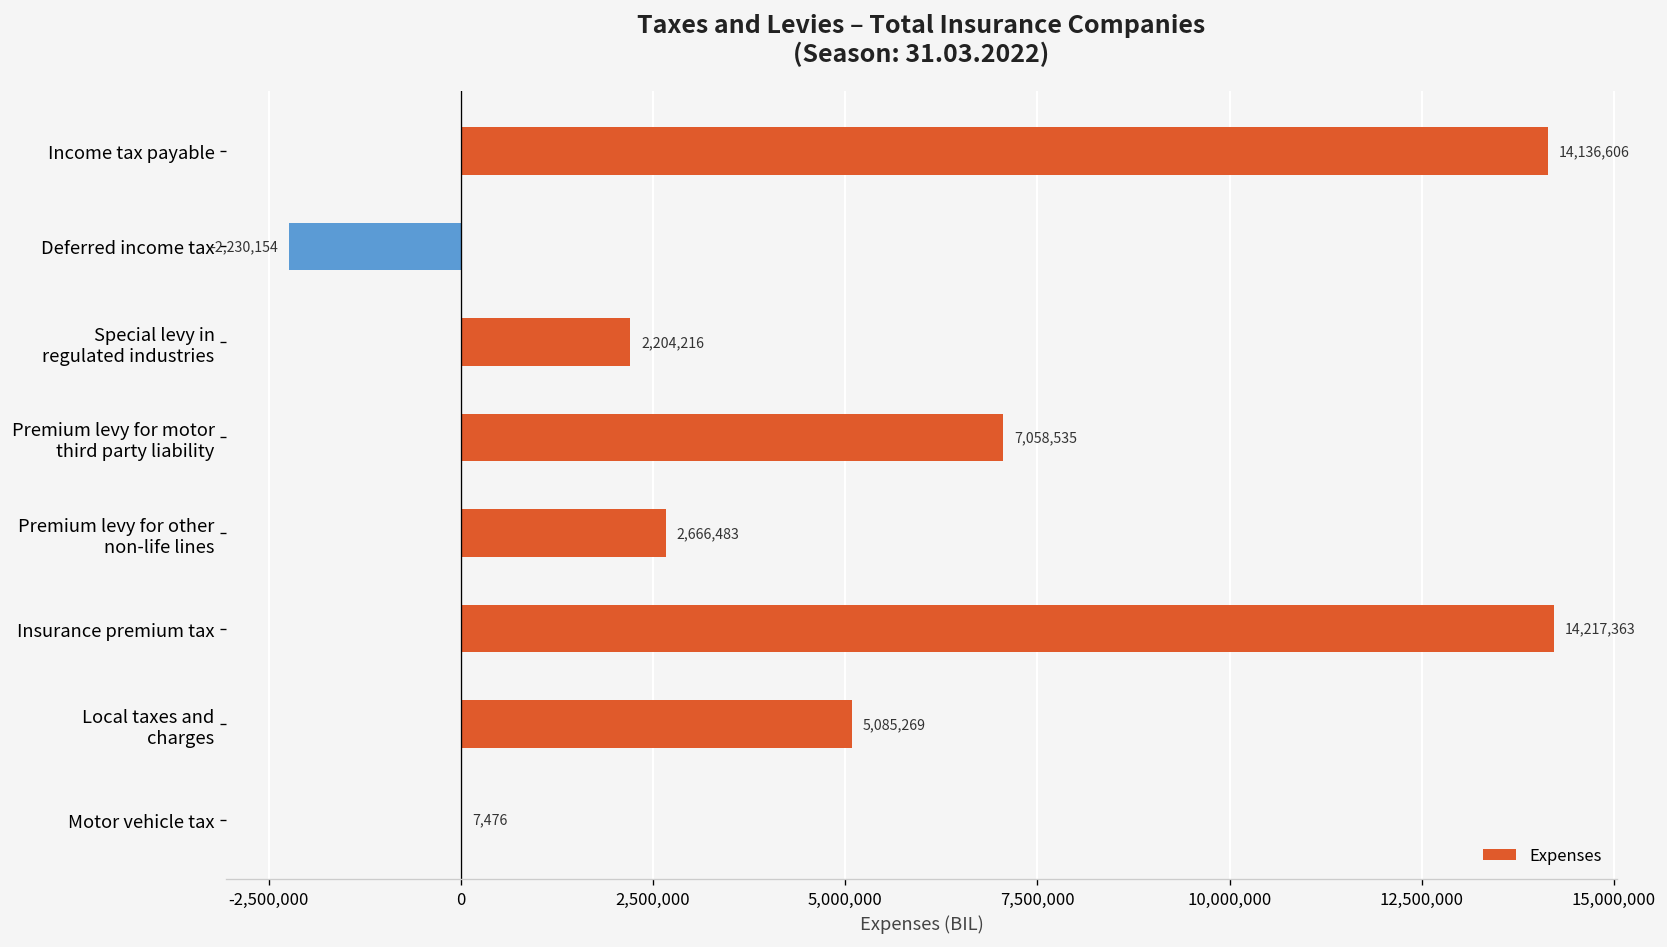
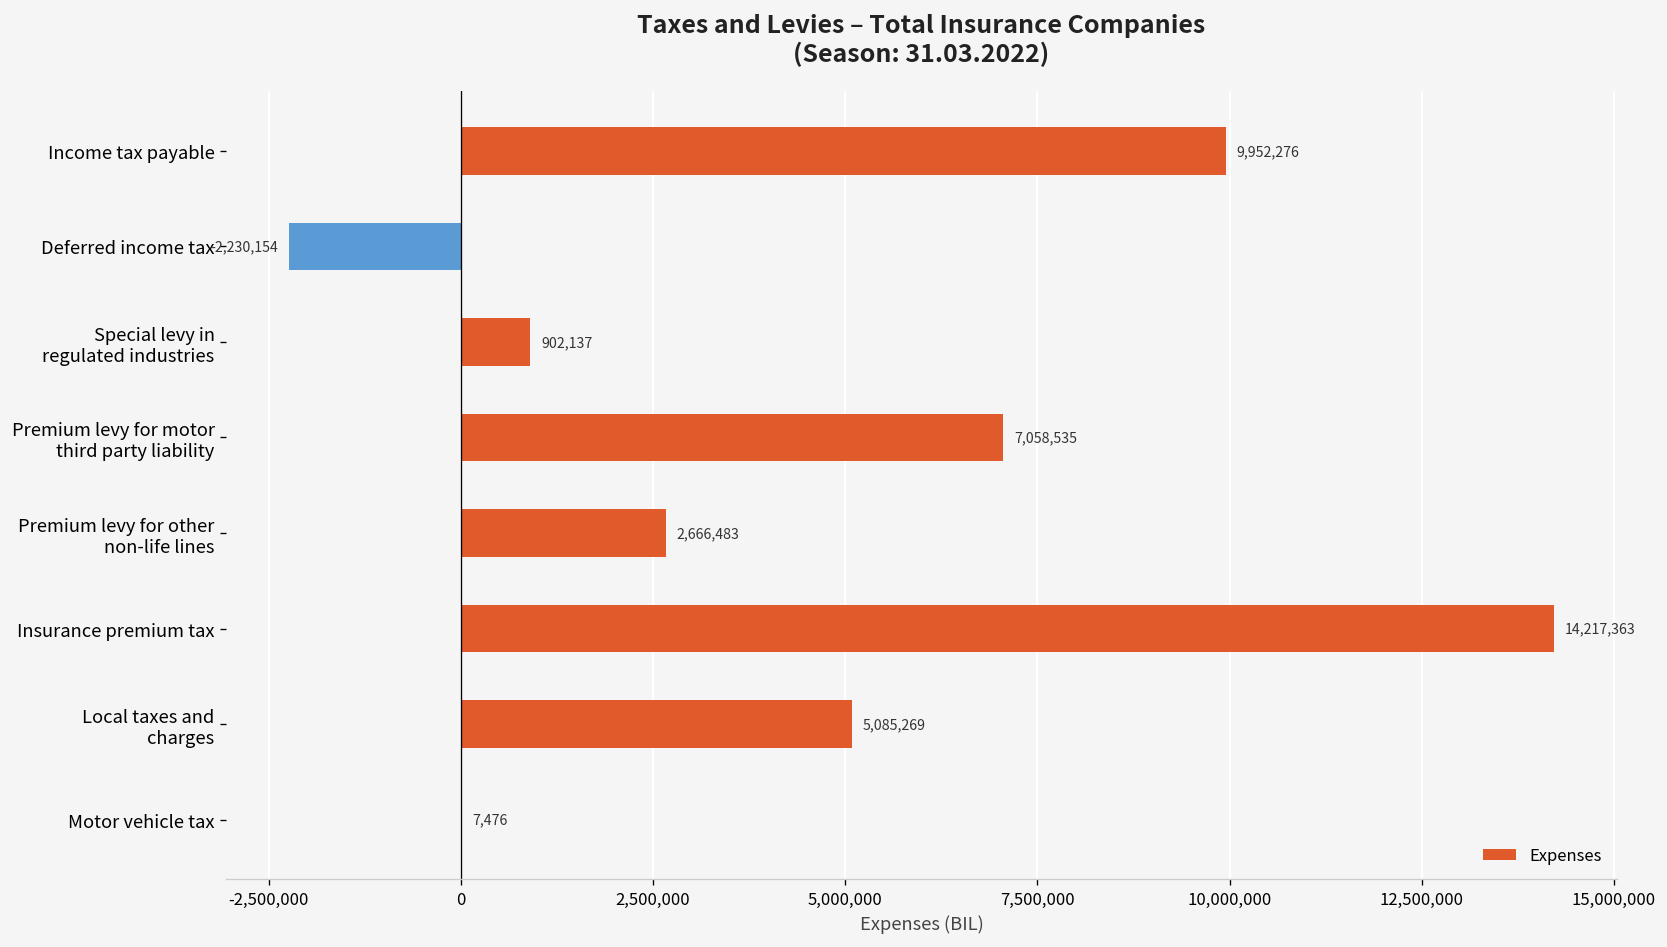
  {
-   "Income tax payable": "14,136,606",
+   "Income tax payable": "9,952,276",
    "Deferred income tax": "-2,230,154",
-   "Special levy in regulated industries": "2,204,216",
+   "Special levy in regulated industries": "902,137",
    "Premium levy for motor third party liability": "7,058,535",
    "Premium levy for other non-life lines": "2,666,483",
    "Insurance premium tax": "14,217,363",
    "Local taxes and charges": "5,085,269",
    "Motor vehicle tax": "7,476"
  }
